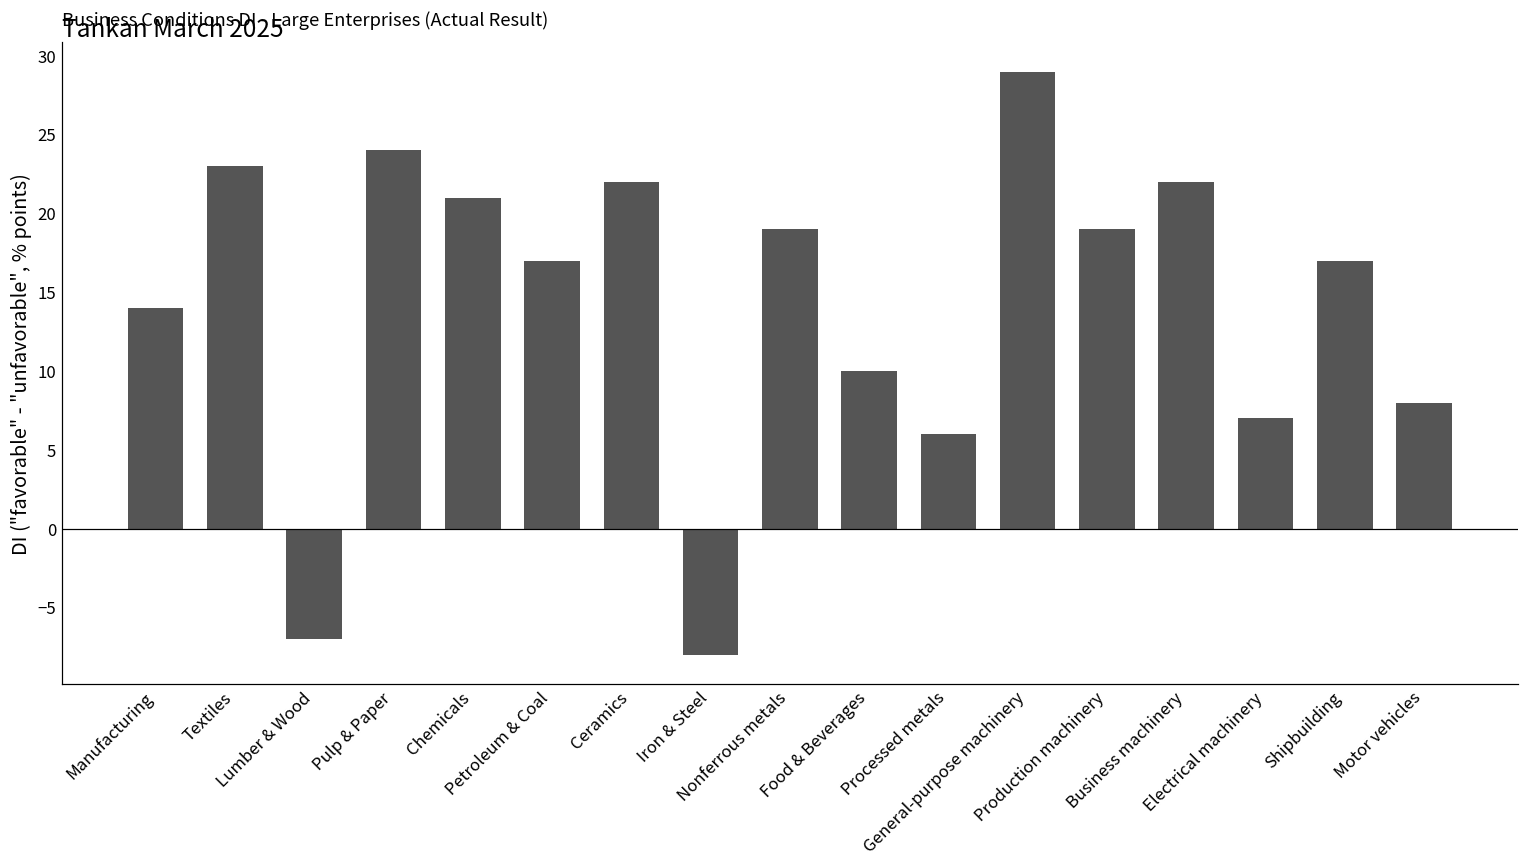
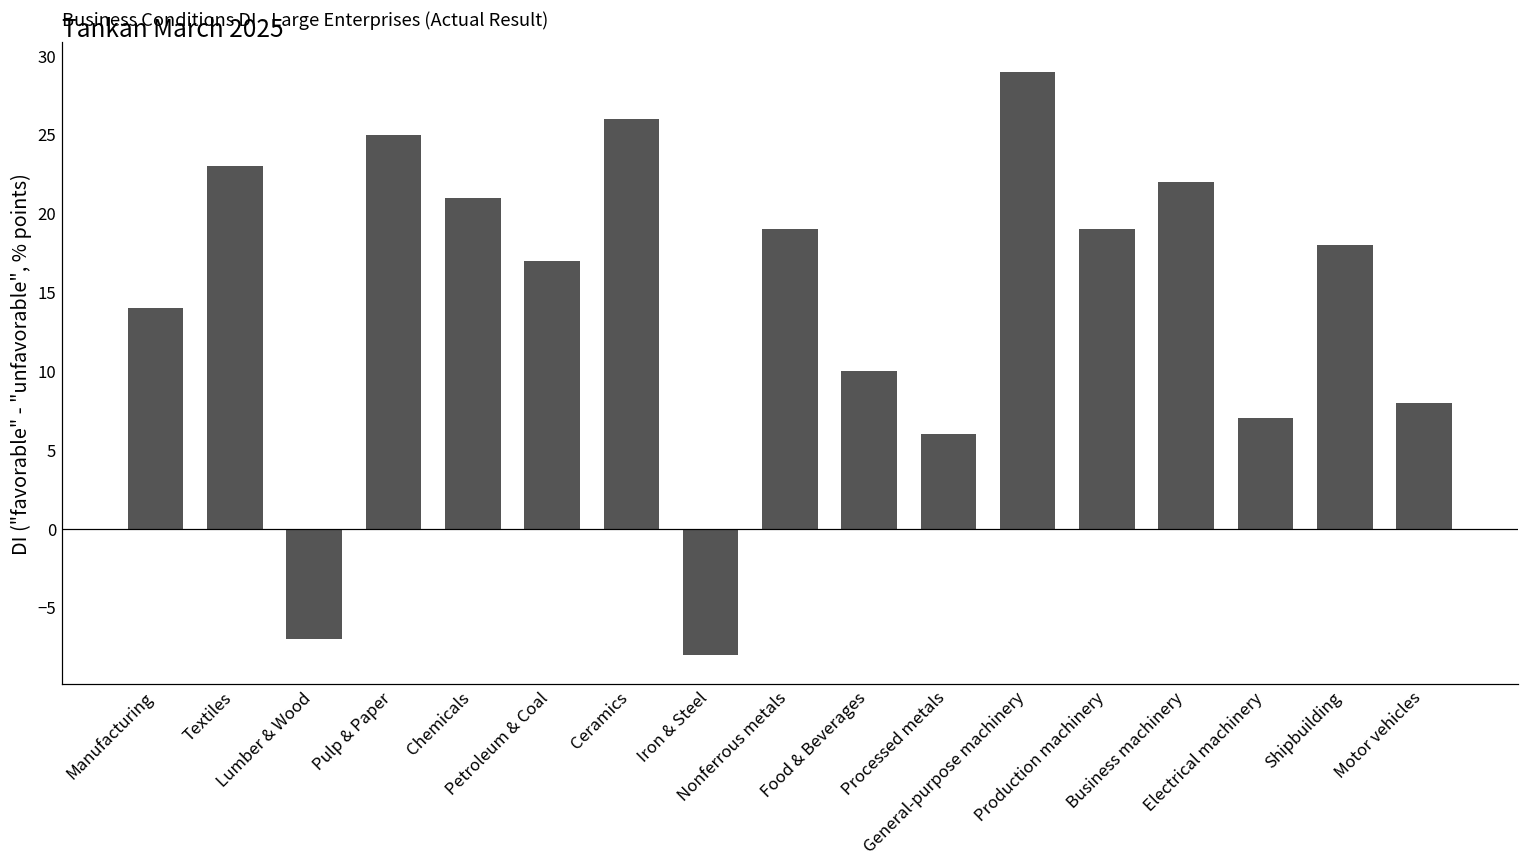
  {
    "Manufacturing": 14,
    "Textiles": 23,
    "Lumber & Wood": -7,
-   "Pulp & Paper": 24,
+   "Pulp & Paper": 25,
    "Chemicals": 21,
    "Petroleum & Coal": 17,
-   "Ceramics": 22,
+   "Ceramics": 26,
    "Iron & Steel": -8,
    "Nonferrous metals": 19,
    "Food & Beverages": 10,
    "Processed metals": 6,
    "General-purpose machinery": 29,
    "Production machinery": 19,
    "Business machinery": 22,
    "Electrical machinery": 7,
-   "Shipbuilding": 17,
+   "Shipbuilding": 18,
    "Motor vehicles": 8
  }
